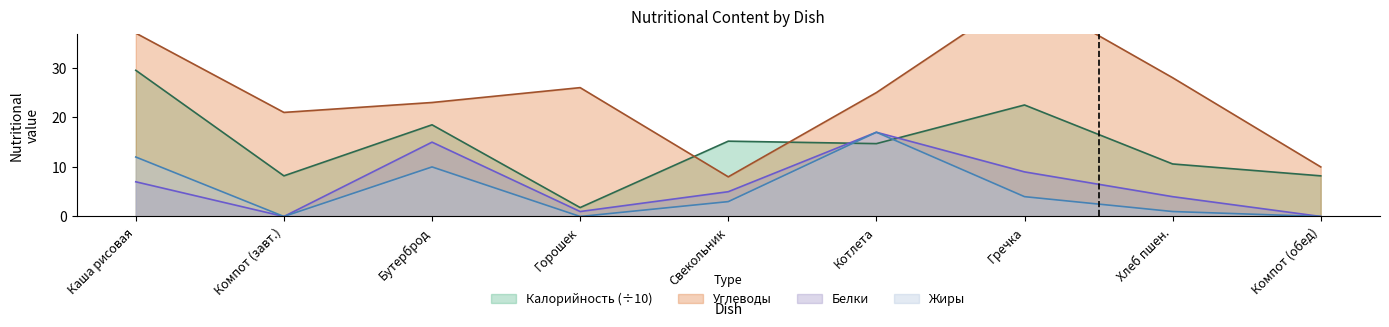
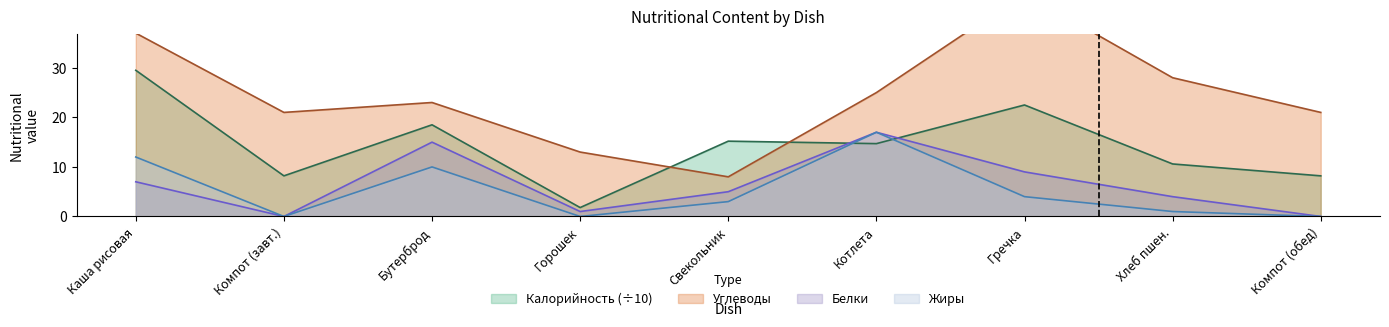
  {
    "Углеводы": {
      "Каша рисовая": 37,
      "Компот (завт.)": 21,
      "Бутерброд": 23,
-     "Горошек": 26,
+     "Горошек": 13,
      "Свекольник": 8,
      "Котлета": 25,
      "Хлеб пшен.": 28,
-     "Компот (обед)": 10
+     "Компот (обед)": 21
    }
  }
